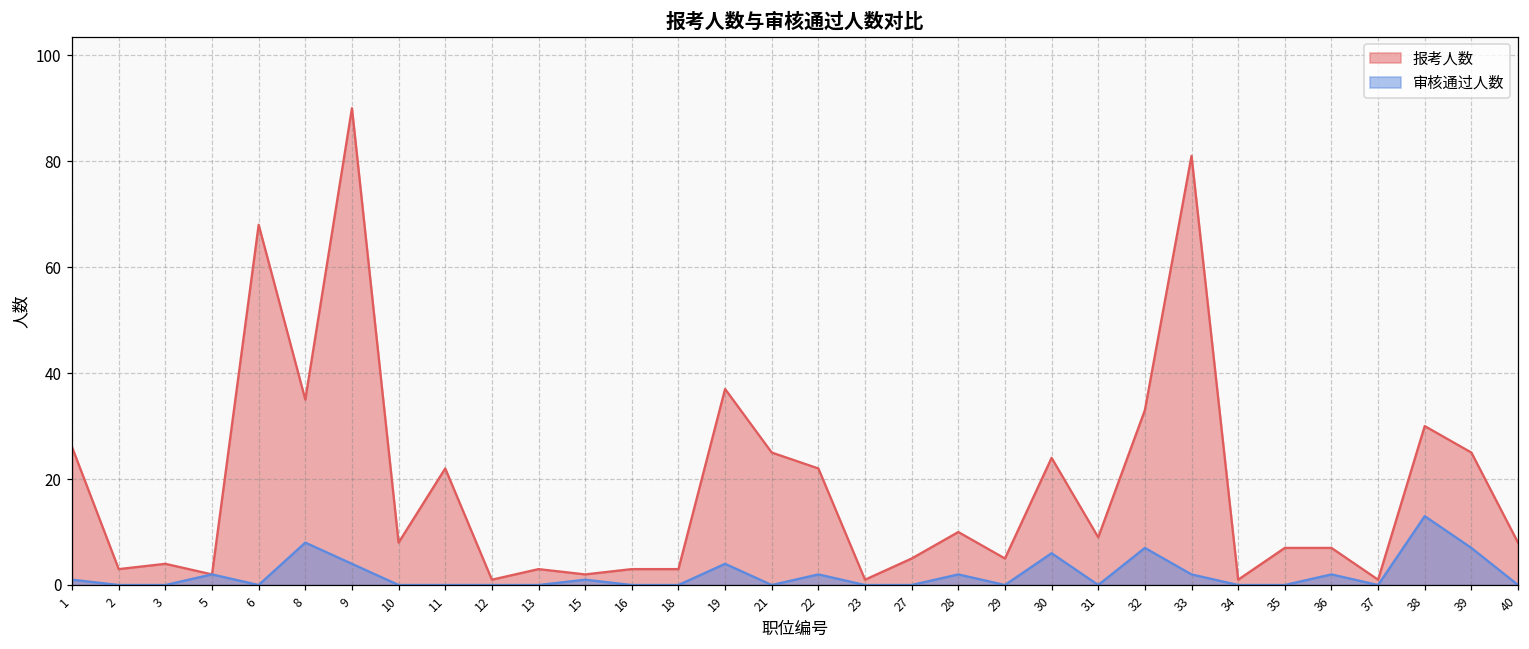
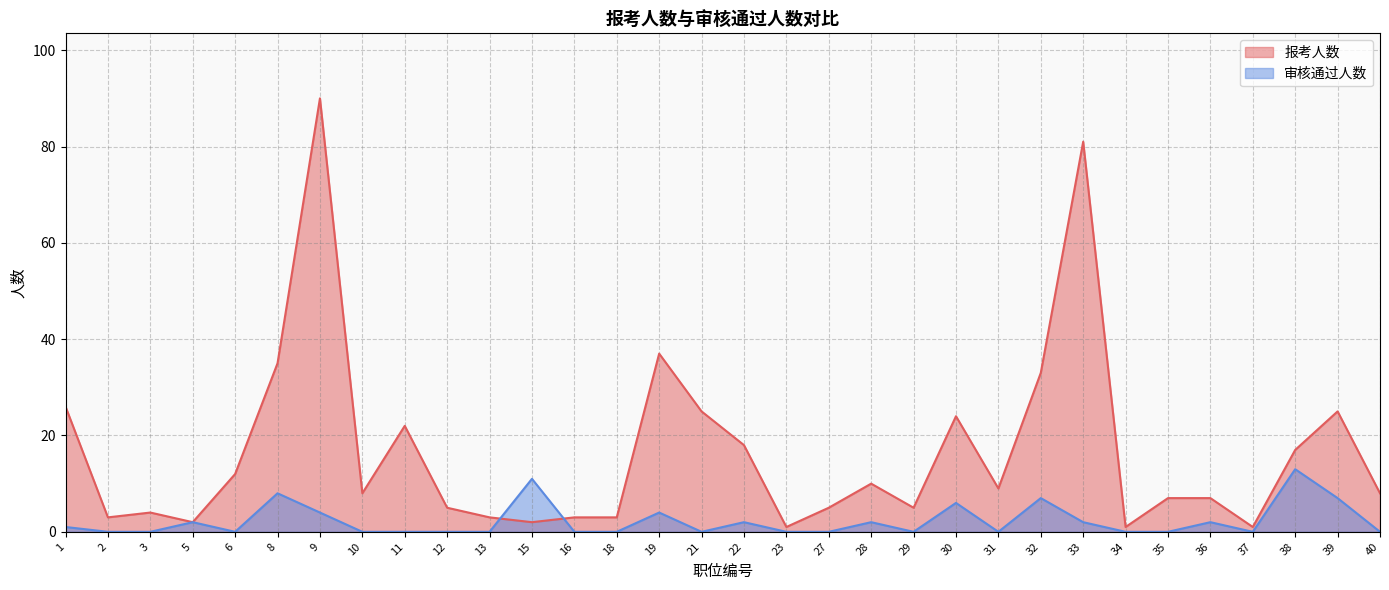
  {
    "报考人数": {
      "1": 26,
      "2": 3,
      "3": 4,
-     "6": 68,
+     "6": 12,
      "8": 35,
      "9": 90,
      "10": 8,
      "11": 22,
-     "12": 1,
+     "12": 5,
      "13": 3,
      "15": 2,
      "16": 3,
      "18": 3,
      "19": 37,
      "21": 25,
-     "22": 22,
+     "22": 18,
      "23": 1,
      "27": 5,
      "28": 10,
      "29": 5,
      "30": 24,
      "31": 9,
      "32": 33,
      "33": 81,
      "34": 1,
      "35": 7,
      "36": 7,
      "37": 1,
-     "38": 30,
+     "38": 17,
      "39": 25,
      "40": 8
    },
    "审核通过人数": {
      "1": 1,
      "2": 0,
      "3": 0,
      "6": 0,
      "8": 8,
      "9": 4,
      "10": 0,
      "11": 0,
      "12": 0,
      "13": 0,
-     "15": 1,
+     "15": 11,
      "16": 0,
      "18": 0,
      "19": 4,
      "21": 0,
      "22": 2,
      "23": 0,
      "27": 0,
      "28": 2,
      "29": 0,
      "30": 6,
      "31": 0,
      "32": 7,
      "33": 2,
      "34": 0,
      "35": 0,
      "36": 2,
      "37": 0,
      "38": 13,
      "39": 7,
      "40": 0
    }
  }
